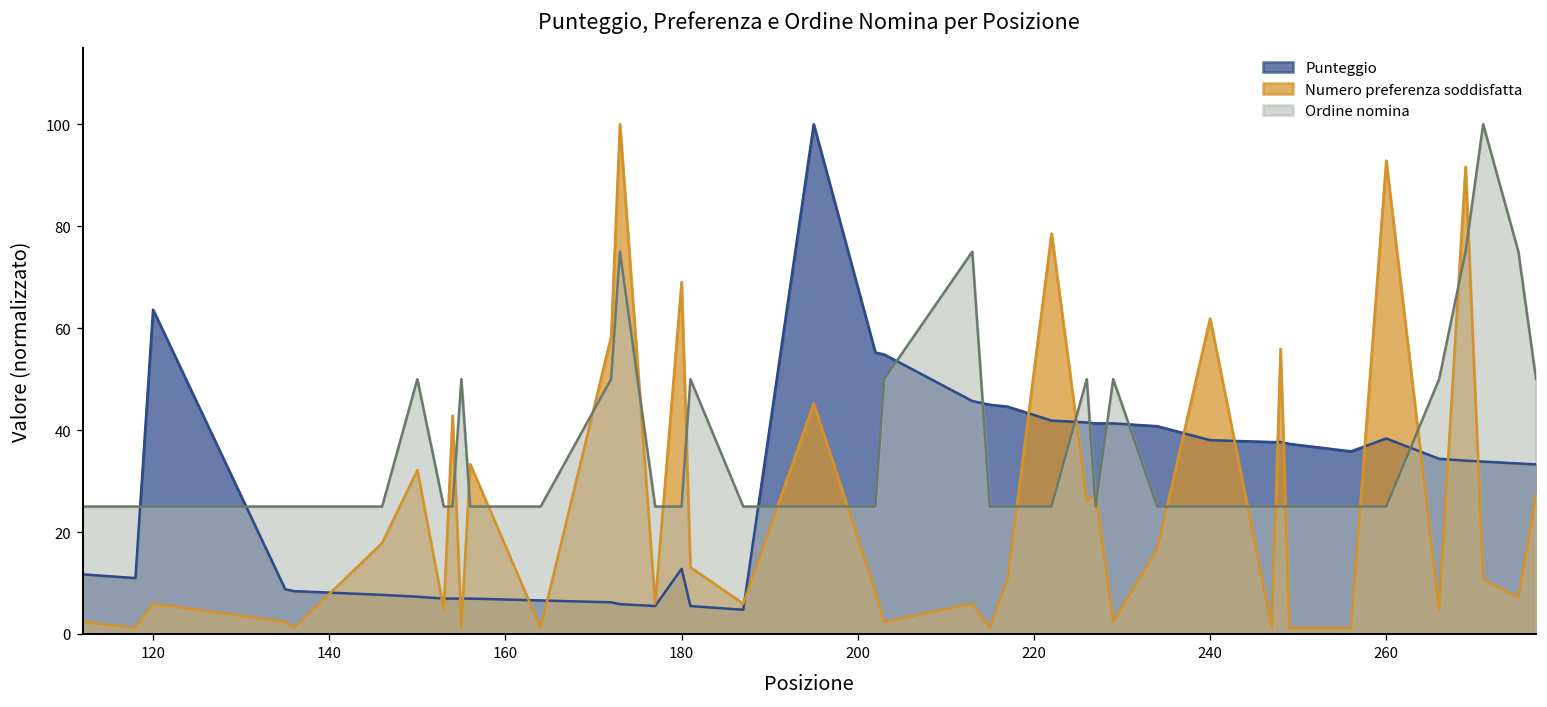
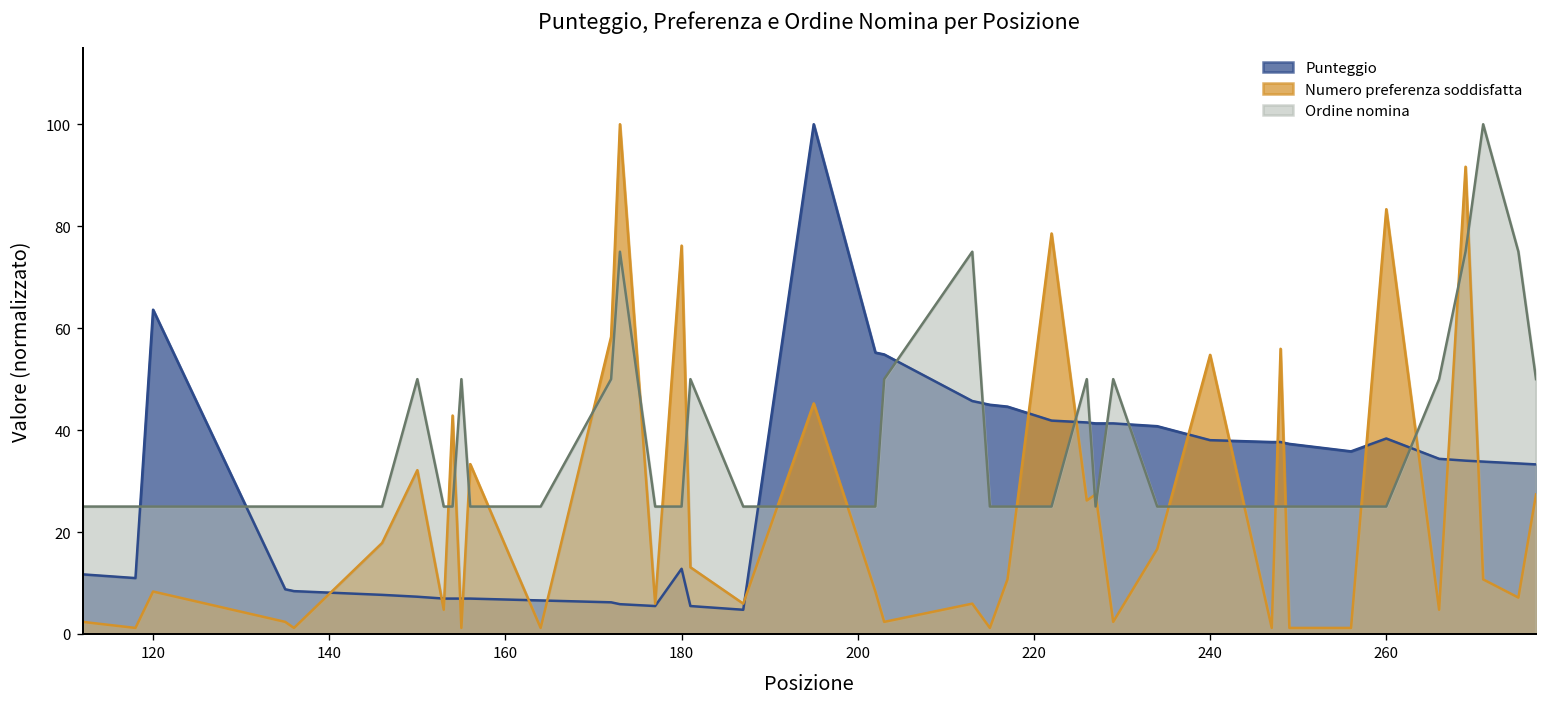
  {
    "Punteggio": {
      "120": 64,
      "180": 13,
      "240": 38,
      "260": 38
    },
    "Numero preferenza soddisfatta": {
-     "120": 6,
-     "180": 69,
-     "240": 62,
-     "260": 93
+     "120": 8,
+     "180": 76,
+     "240": 55,
+     "260": 83
    },
    "Ordine nomina": {
      "120": 25,
      "180": 25,
      "240": 25,
      "260": 25
    }
  }
